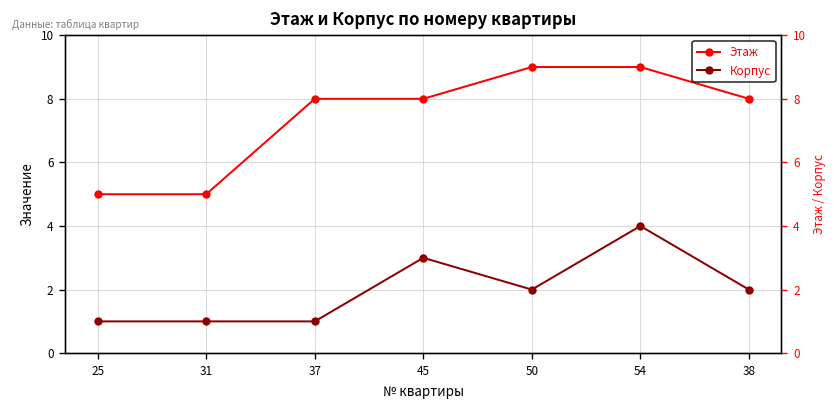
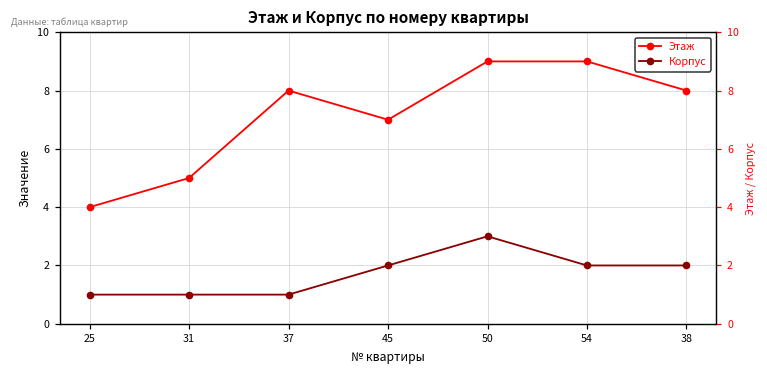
  {
    "Этаж": {
-     "25": 5,
+     "25": 4,
      "31": 5,
      "37": 8,
-     "45": 8,
+     "45": 7,
      "50": 9,
      "54": 9,
      "38": 8
    },
    "Корпус": {
      "25": 1,
      "31": 1,
      "37": 1,
-     "45": 3,
-     "50": 2,
-     "54": 4,
+     "45": 2,
+     "50": 3,
+     "54": 2,
      "38": 2
    }
  }
